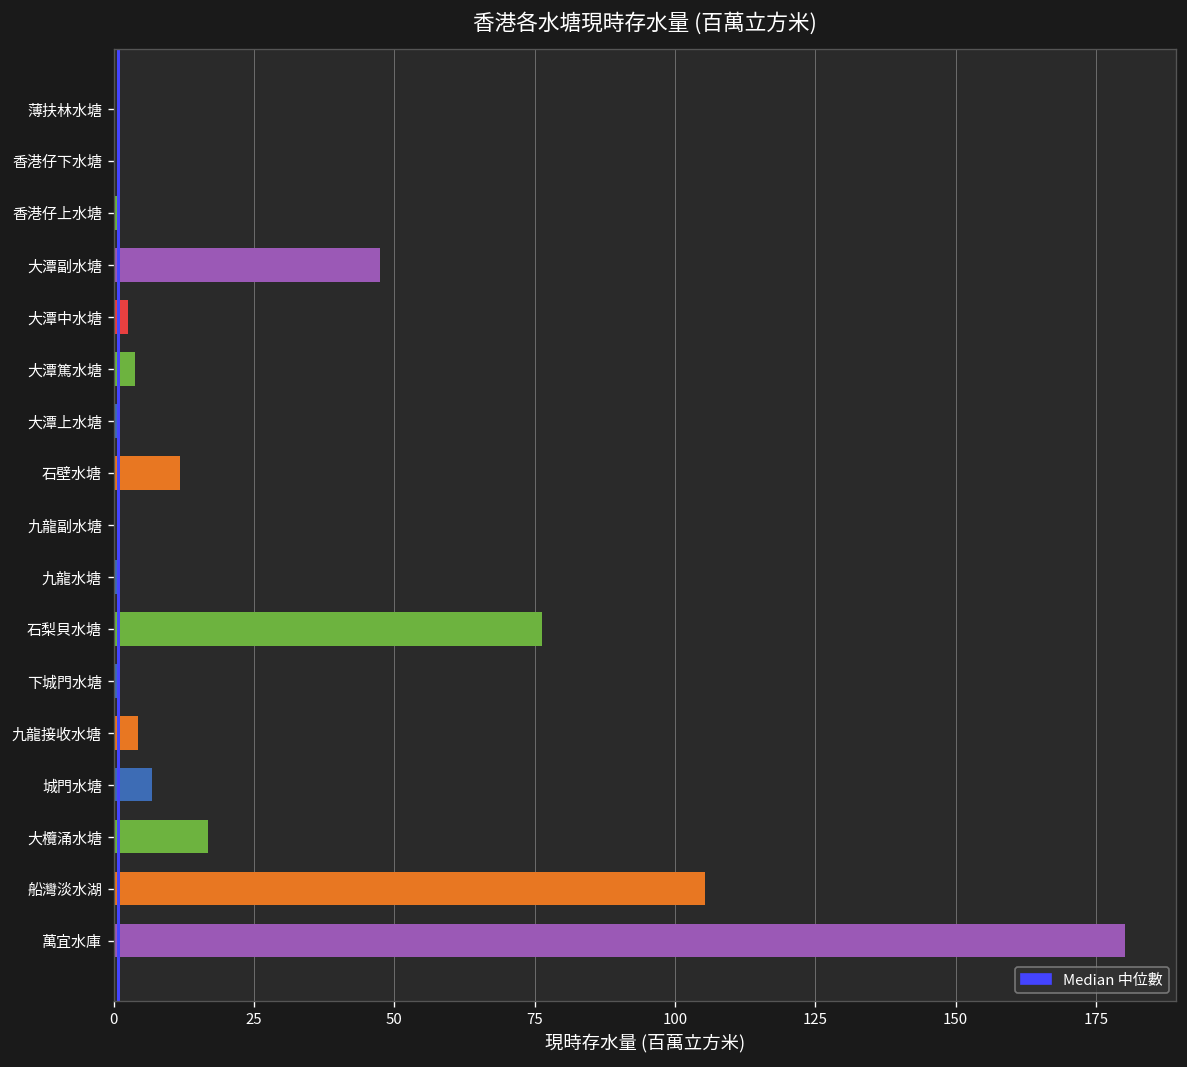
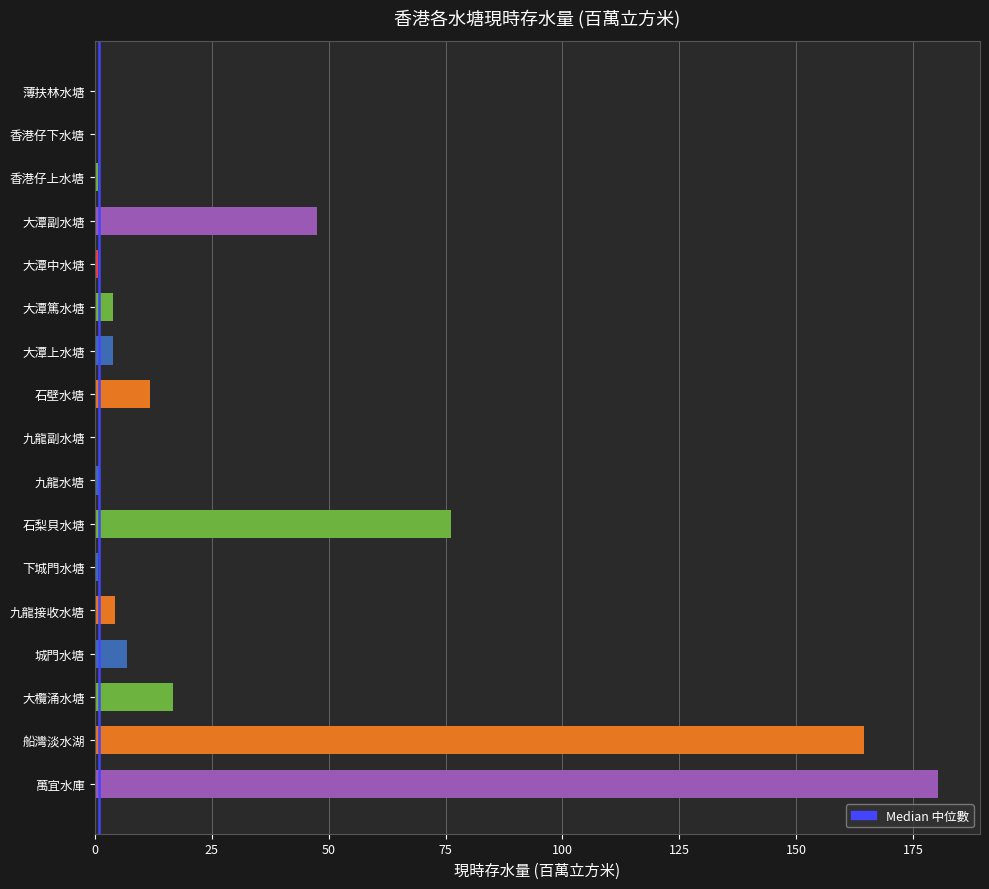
  {
    "香港仔上水塘": 1,
    "大潭副水塘": 47,
-   "大潭中水塘": 3,
+   "大潭中水塘": 1,
    "大潭篤水塘": 4,
-   "大潭上水塘": 1,
+   "大潭上水塘": 4,
    "石壁水塘": 12,
    "九龍水塘": 1,
    "石梨貝水塘": 76,
    "下城門水塘": 1,
    "九龍接收水塘": 4,
    "城門水塘": 7,
    "大欖涌水塘": 17,
-   "船灣淡水湖": 105,
+   "船灣淡水湖": 164,
    "萬宜水庫": 180
  }
